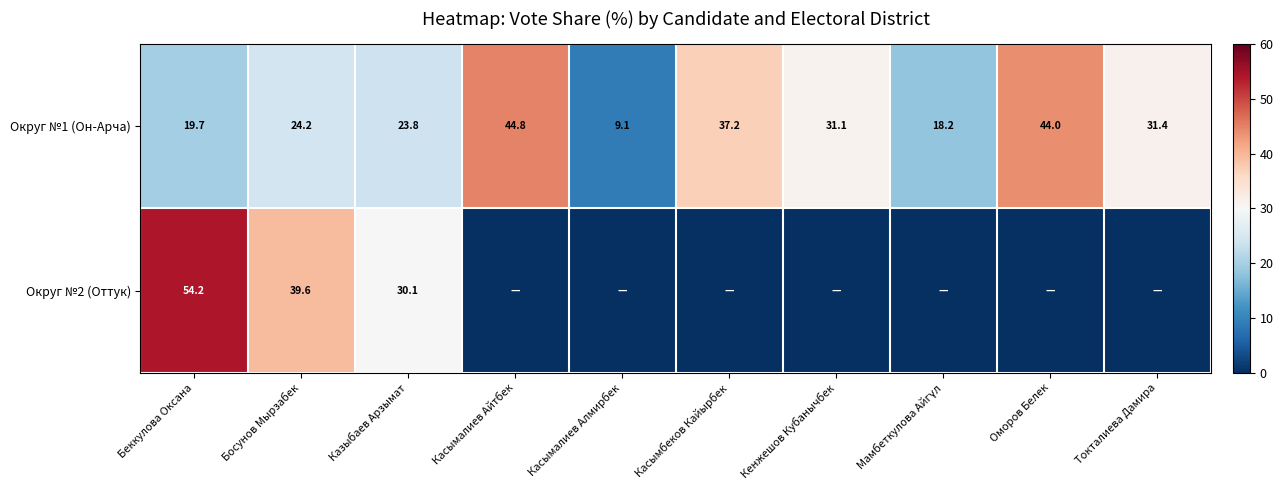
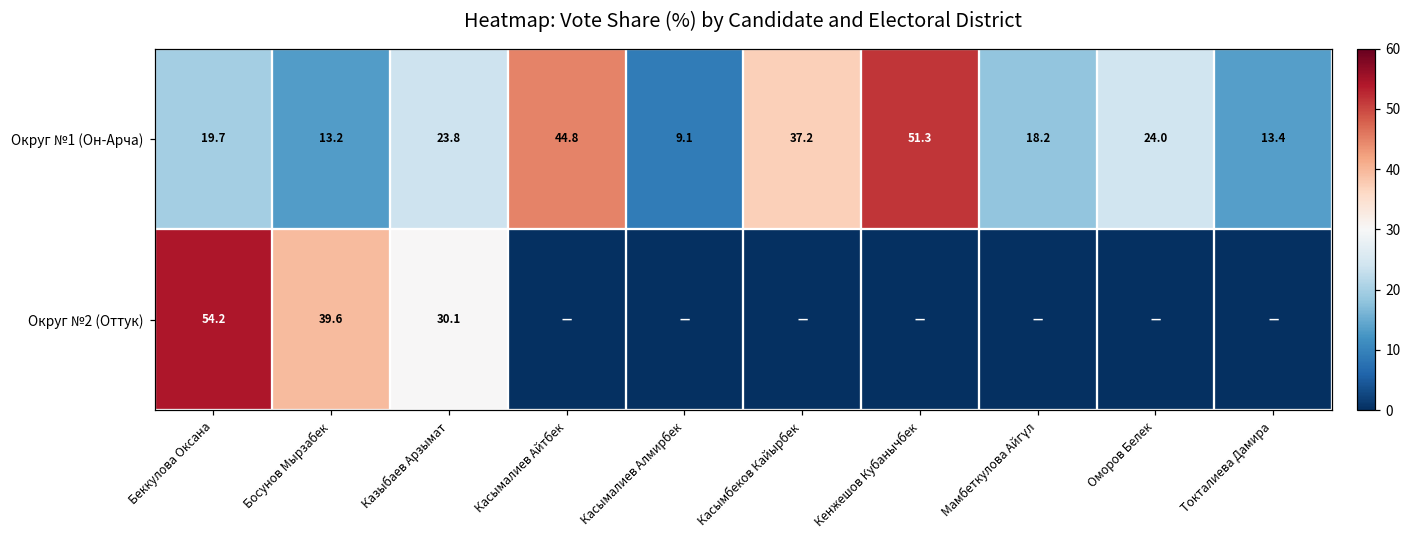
  {
    "Округ №1 (Он-Арча)": {
      "Беккулова Оксана": 19.7,
-     "Босунов Мырзабек": 24.2,
+     "Босунов Мырзабек": 13.2,
      "Казыбаев Арзымат": 23.8,
      "Касымалиев Айтбек": 44.8,
      "Касымалиев Алмирбек": 9.1,
      "Касымбеков Кайырбек": 37.2,
-     "Кенжешов Кубанычбек": 31.1,
+     "Кенжешов Кубанычбек": 51.3,
      "Мамбеткулова Айгүл": 18.2,
-     "Оморов Белек": 44.0,
-     "Токталиева Дамира": 31.4
+     "Оморов Белек": 24.0,
+     "Токталиева Дамира": 13.4
    },
    "Округ №2 (Оттук)": {
      "Беккулова Оксана": 54.2,
      "Босунов Мырзабек": 39.6,
      "Казыбаев Арзымат": 30.1
    }
  }
